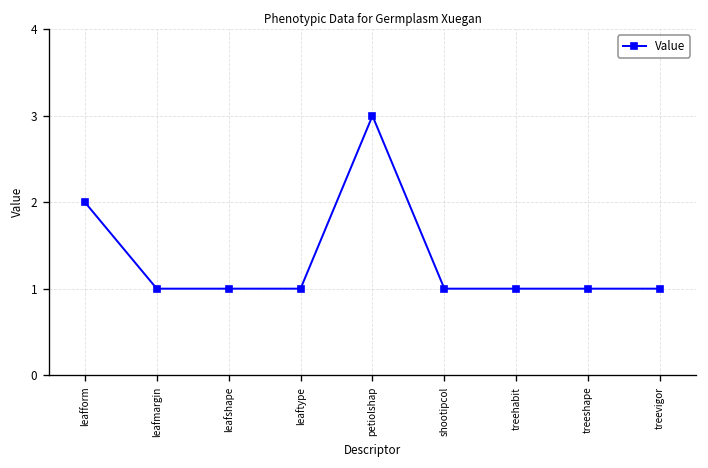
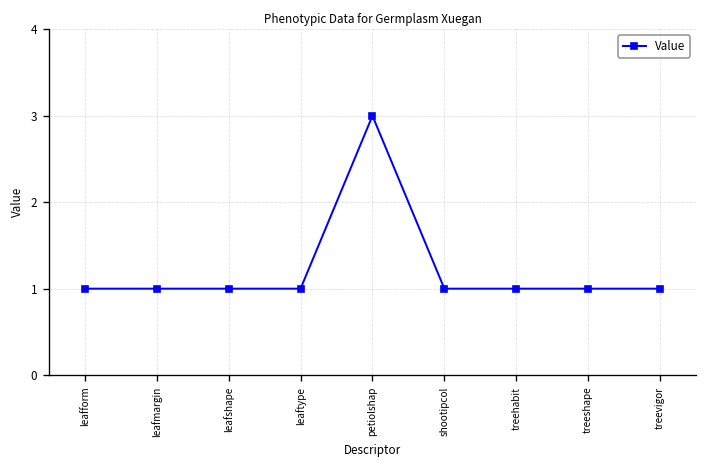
  {
-   "leafform": 2,
+   "leafform": 1,
    "leafmargin": 1,
    "leafshape": 1,
    "leaftype": 1,
    "petiolshap": 3,
    "shootipcol": 1,
    "treehabit": 1,
    "treeshape": 1,
    "treevigor": 1
  }
